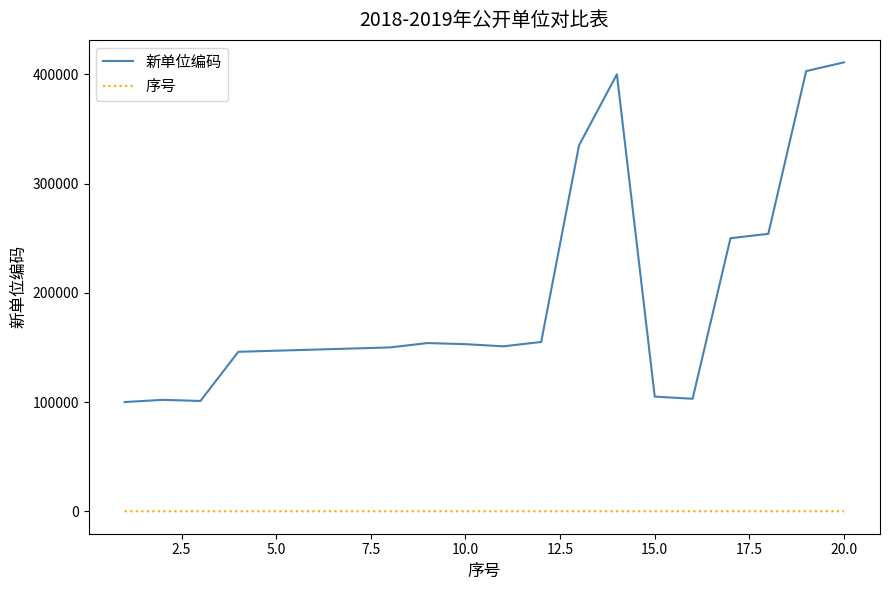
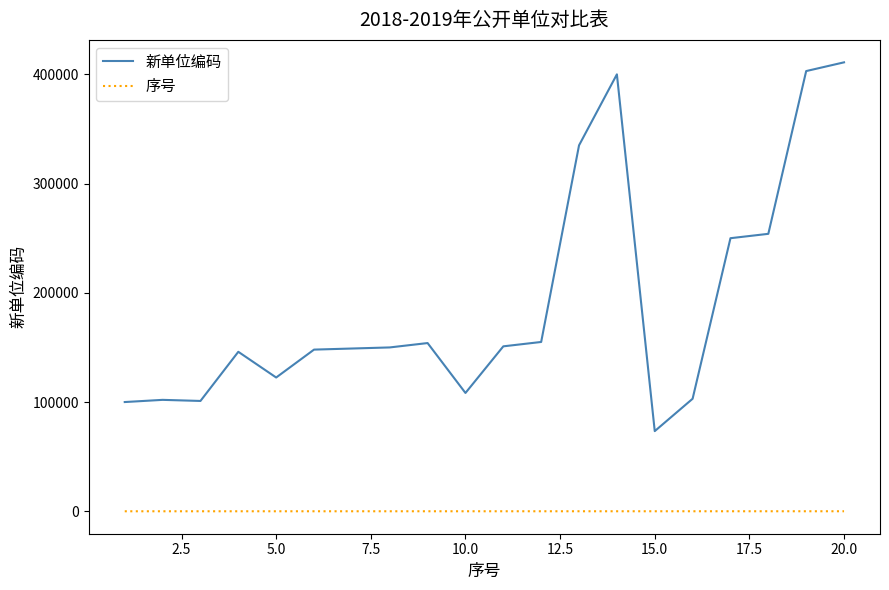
  {
    "新单位编码": {
-     "5.0": 147000,
-     "10.0": 153000,
-     "15.0": 105000,
+     "5.0": 122000,
+     "10.0": 108000,
+     "15.0": 73000,
      "20.0": 411000
    },
    "序号": {
      "5.0": 0,
      "10.0": 0,
      "15.0": 0,
      "20.0": 0
    }
  }
